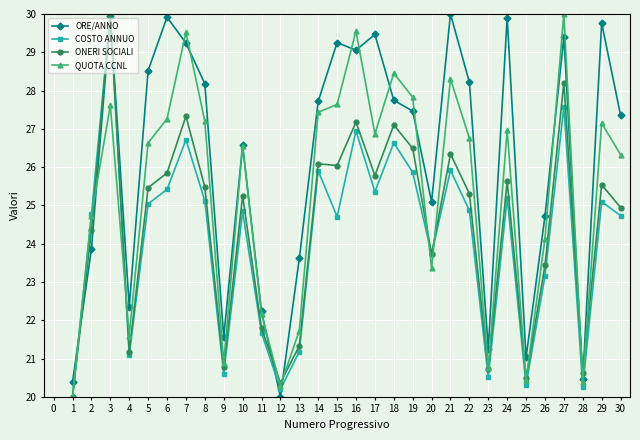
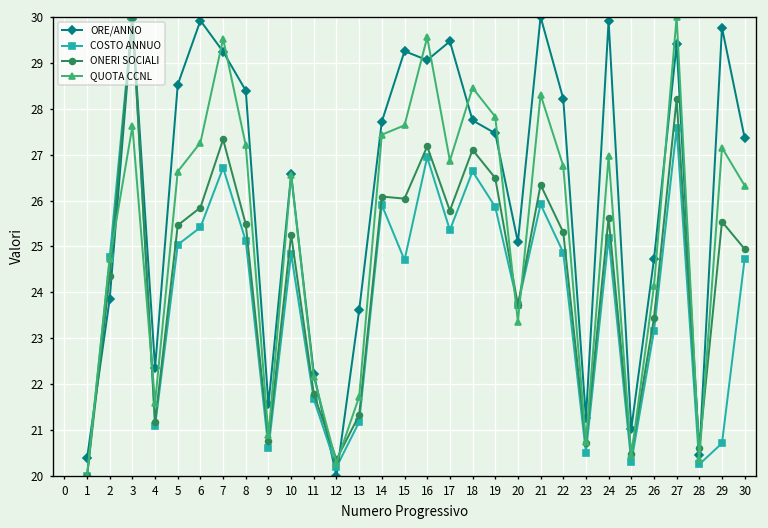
  {
    "ORE/ANNO": {
      "1": 20.4,
      "2": 23.9,
      "4": 22.4,
      "5": 28.5,
      "6": 29.9,
      "7": 29.2,
-     "8": 28.2,
+     "8": 28.4,
      "9": 21.6,
      "11": 22.2,
      "12": 20.0,
      "13": 23.6,
      "14": 27.7,
      "15": 29.3,
      "16": 29.1,
      "17": 29.5,
      "18": 27.7,
      "19": 27.5,
      "20": 25.1,
      "21": 30.0,
      "22": 28.2,
      "23": 21.3,
      "24": 29.9,
      "25": 21.0,
      "26": 24.7,
      "27": 29.4,
      "28": 20.5,
      "29": 29.8,
      "30": 27.4
    },
    "COSTO ANNUO": {
      "4": 21.1,
      "5": 25.0,
      "6": 25.4,
      "7": 26.7,
      "8": 25.1,
      "9": 20.6,
      "10": 24.8,
      "11": 21.7,
      "12": 20.2,
      "13": 21.2,
      "14": 25.9,
      "15": 24.7,
      "16": 26.9,
      "17": 25.4,
      "18": 26.6,
      "19": 25.9,
      "21": 25.9,
      "22": 24.9,
      "23": 20.5,
      "24": 25.2,
      "25": 20.3,
      "26": 23.2,
      "27": 27.6,
      "28": 20.3,
-     "29": 25.1,
+     "29": 20.7,
      "30": 24.7
    }
  }
